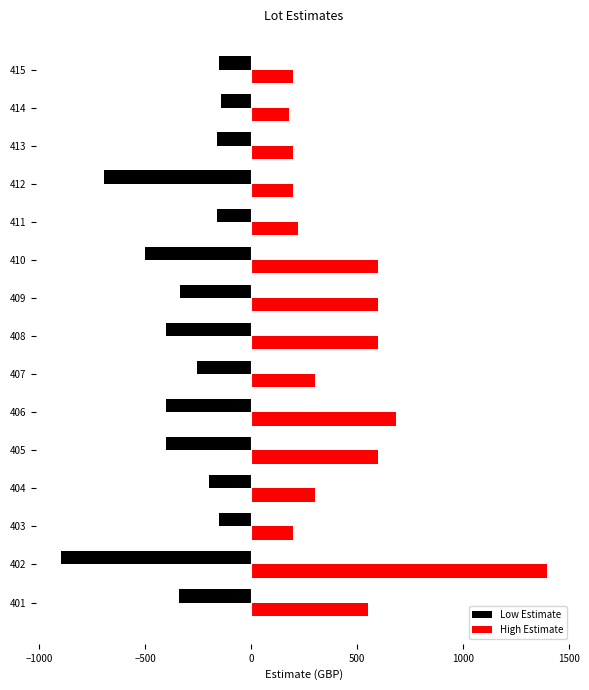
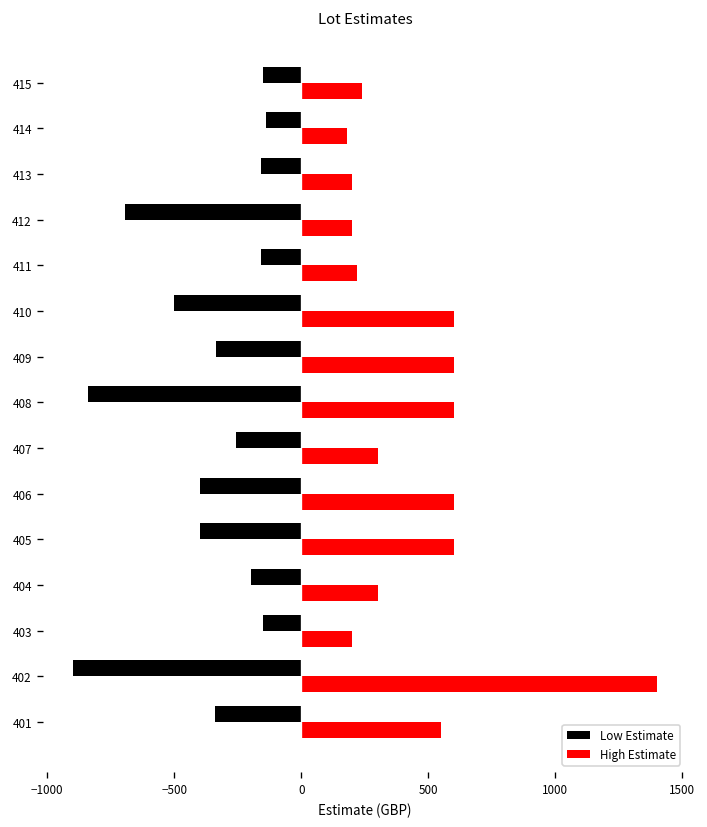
  {
    "Low Estimate": {
      "415": -150,
      "414": -140,
      "413": -160,
      "412": -700,
      "411": -160,
      "410": -500,
      "409": -340,
-     "408": -400,
+     "408": -840,
      "407": -260,
      "406": -400,
      "405": -400,
      "404": -200,
      "403": -150,
      "402": -900,
      "401": -340
    },
    "High Estimate": {
-     "415": 200,
+     "415": 240,
      "414": 180,
      "413": 200,
      "412": 200,
      "411": 220,
      "410": 600,
      "409": 600,
      "408": 600,
      "407": 300,
-     "406": 690,
+     "406": 600,
      "405": 600,
      "404": 300,
      "403": 200,
      "402": 1400,
      "401": 550
    }
  }
